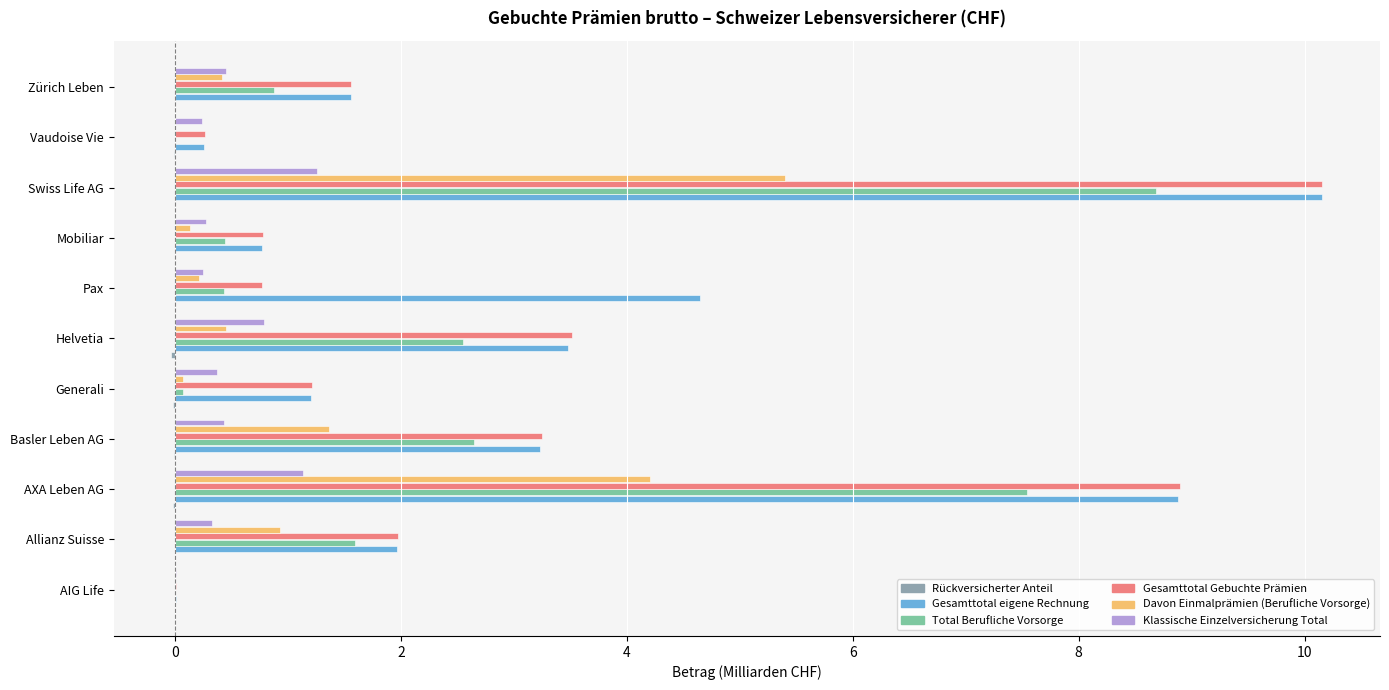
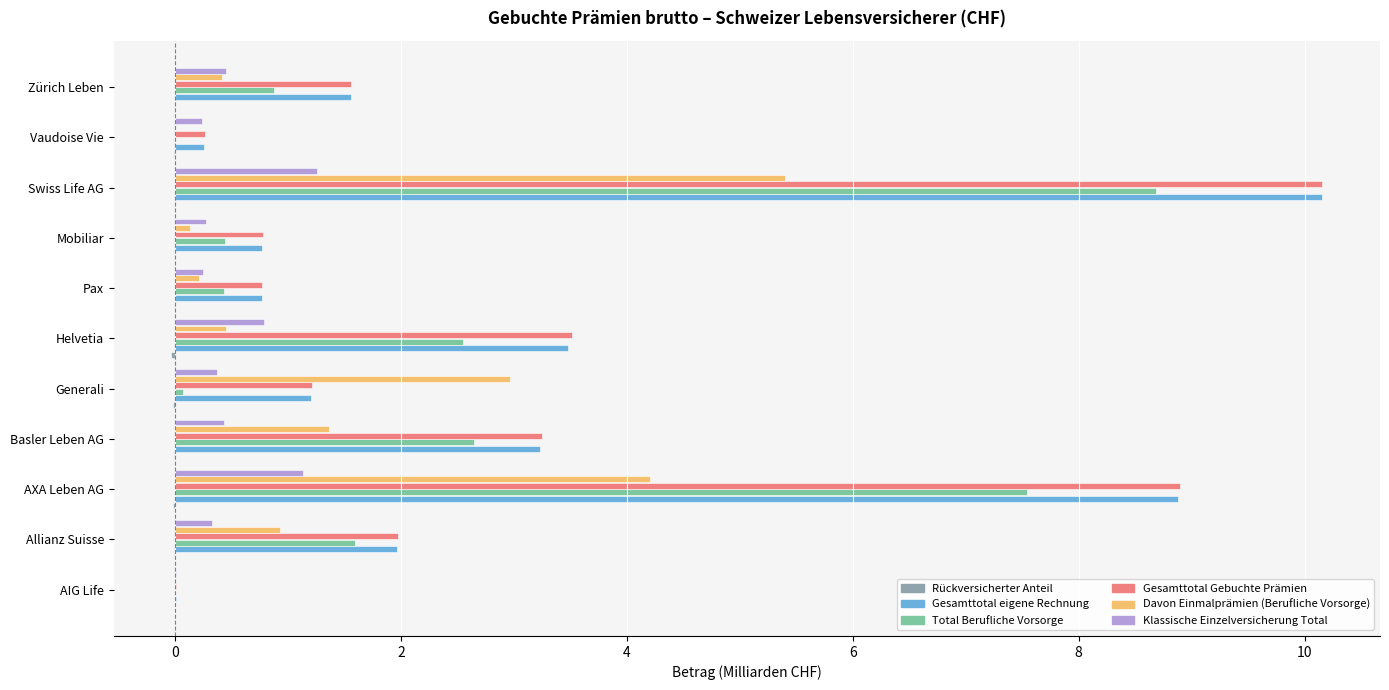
  {
    "Gesamttotal eigene Rechnung": {
      "Zürich Leben": 1.56,
      "Vaudoise Vie": 0.25,
      "Swiss Life AG": 10.16,
      "Mobiliar": 0.77,
-     "Pax": 4.64,
+     "Pax": 0.76,
      "Helvetia": 3.48,
      "Generali": 1.20,
      "Basler Leben AG": 3.23,
      "AXA Leben AG": 8.88,
      "Allianz Suisse": 1.97
    },
    "Gesamttotal Gebuchte Prämien": {
      "Zürich Leben": 1.56,
      "Vaudoise Vie": 0.26,
      "Swiss Life AG": 10.16,
      "Mobiliar": 0.77,
      "Pax": 0.77,
      "Helvetia": 3.51,
      "Generali": 1.21,
      "Basler Leben AG": 3.25,
      "AXA Leben AG": 8.90,
      "Allianz Suisse": 1.97
    },
    "Davon Einmalprämien (Berufliche Vorsorge)": {
      "Zürich Leben": 0.42,
      "Vaudoise Vie": 0.00,
      "Swiss Life AG": 5.40,
      "Mobiliar": 0.13,
      "Pax": 0.21,
      "Helvetia": 0.45,
-     "Generali": 0.06,
+     "Generali": 2.96,
      "Basler Leben AG": 1.36,
      "AXA Leben AG": 4.20,
      "Allianz Suisse": 0.93,
      "AIG Life": 0.00
    }
  }
